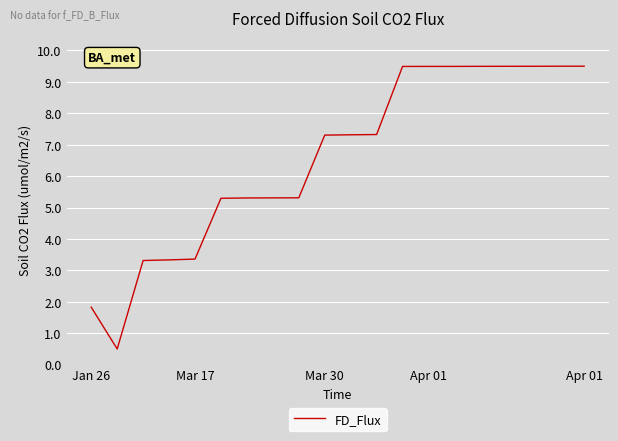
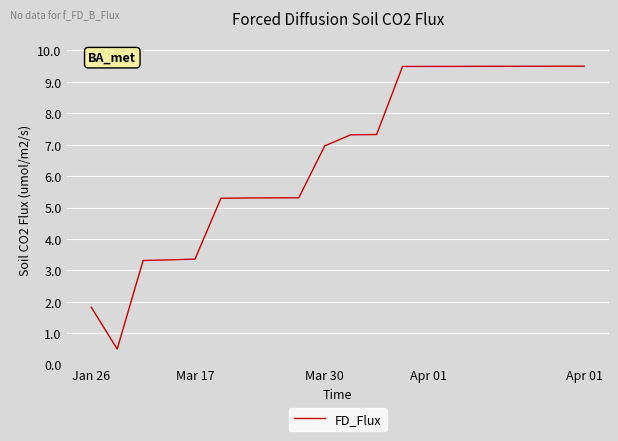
  {
    "Jan 26": 1.8,
    "Mar 17": 3.4,
-   "Mar 30": 7.3
+   "Mar 30": 7.0
  }
